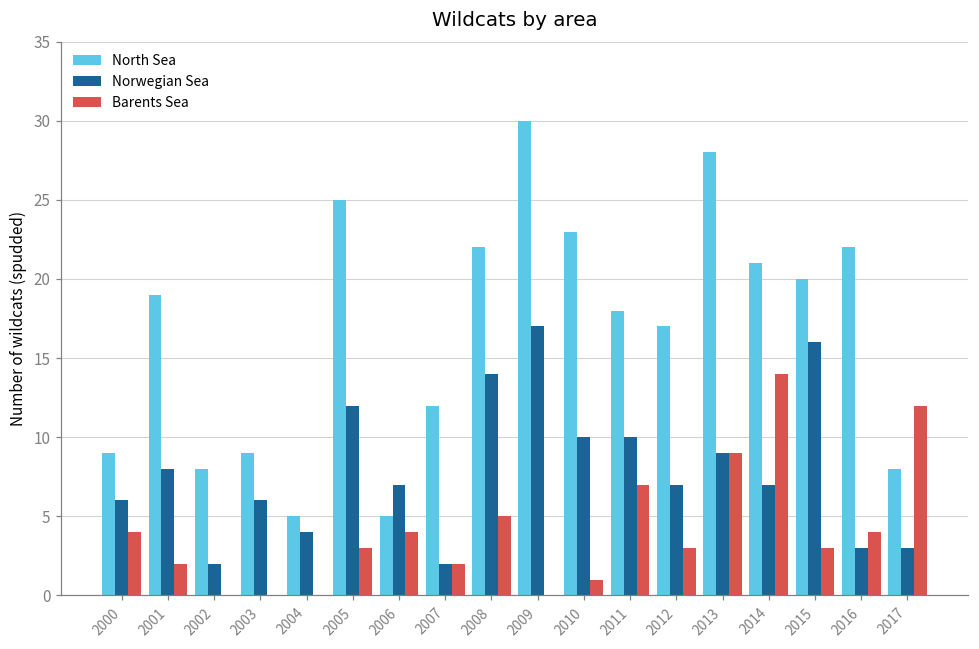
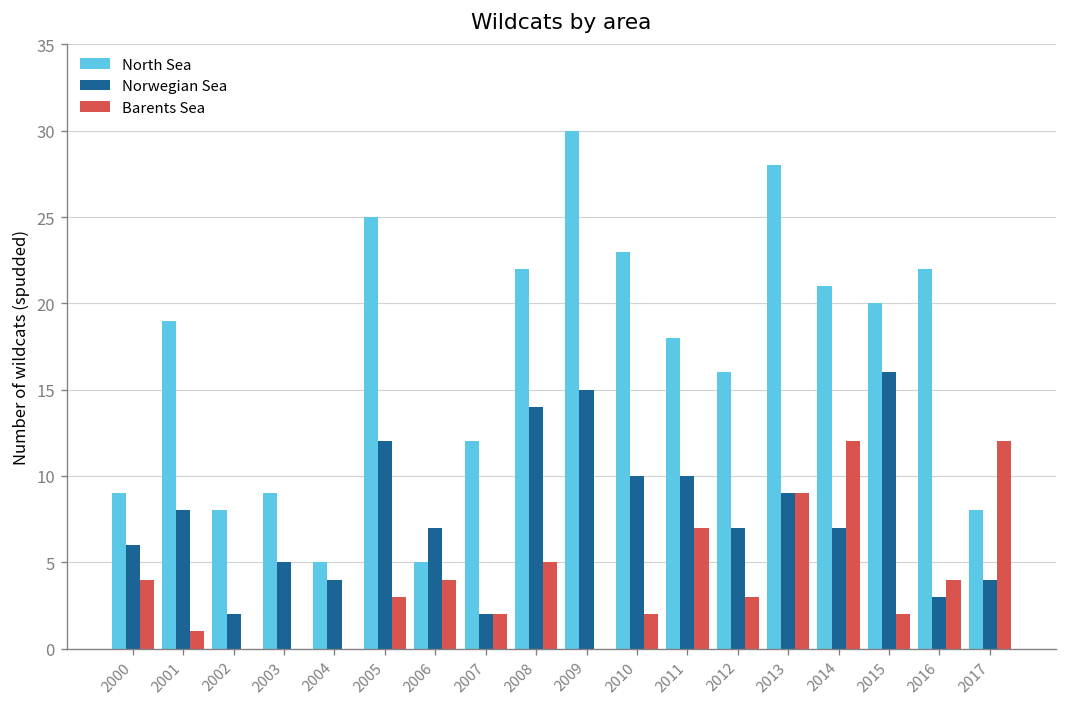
  {
    "North Sea": {
      "2000": 9,
      "2001": 19,
      "2002": 8,
      "2003": 9,
      "2004": 5,
      "2005": 25,
      "2006": 5,
      "2007": 12,
      "2008": 22,
      "2009": 30,
      "2010": 23,
      "2011": 18,
-     "2012": 17,
+     "2012": 16,
      "2013": 28,
      "2014": 21,
      "2015": 20,
      "2016": 22,
      "2017": 8
    },
    "Norwegian Sea": {
      "2000": 6,
      "2001": 8,
      "2002": 2,
-     "2003": 6,
+     "2003": 5,
      "2004": 4,
      "2005": 12,
      "2006": 7,
      "2007": 2,
      "2008": 14,
-     "2009": 17,
+     "2009": 15,
      "2010": 10,
      "2011": 10,
      "2012": 7,
      "2013": 9,
      "2014": 7,
      "2015": 16,
      "2016": 3,
-     "2017": 3
+     "2017": 4
    },
    "Barents Sea": {
      "2000": 4,
-     "2001": 2,
+     "2001": 1,
      "2002": 0,
      "2003": 0,
      "2004": 0,
      "2005": 3,
      "2006": 4,
      "2007": 2,
      "2008": 5,
      "2009": 0,
-     "2010": 1,
+     "2010": 2,
      "2011": 7,
      "2012": 3,
      "2013": 9,
-     "2014": 14,
-     "2015": 3,
+     "2014": 12,
+     "2015": 2,
      "2016": 4,
      "2017": 12
    }
  }
